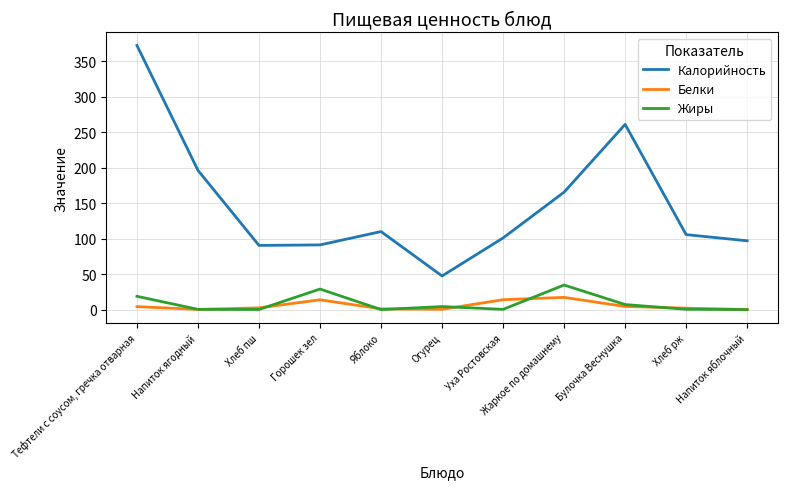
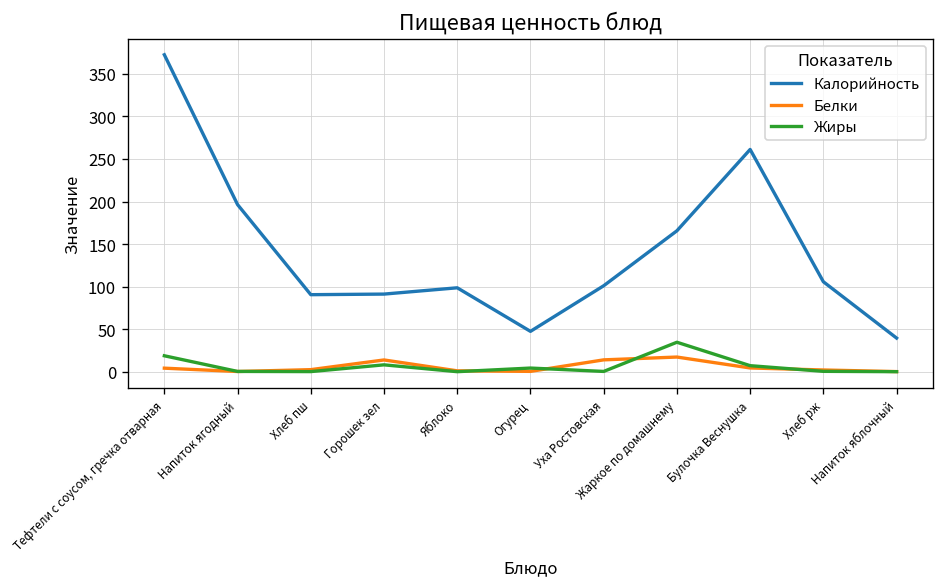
  {
    "Калорийность": {
      "Тефтели с соусом, гречка отварная": 370,
      "Напиток ягодный": 200,
      "Хлеб пш": 90,
      "Горошек зел": 90,
-     "Яблоко": 110,
+     "Яблоко": 100,
      "Огурец": 50,
      "Уха Ростовская": 100,
      "Жаркое по домашнему": 170,
      "Булочка Веснушка": 260,
      "Хлеб рж": 110,
-     "Напиток яблочный": 100
+     "Напиток яблочный": 40
    },
    "Белки": {
      "Тефтели с соусом, гречка отварная": 0,
      "Горошек зел": 10,
      "Огурец": 0,
      "Уха Ростовская": 10,
      "Жаркое по домашнему": 20
    },
    "Жиры": {
      "Тефтели с соусом, гречка отварная": 20,
-     "Горошек зел": 30,
+     "Горошек зел": 10,
      "Огурец": 0,
      "Уха Ростовская": 0,
      "Жаркое по домашнему": 30
    }
  }
